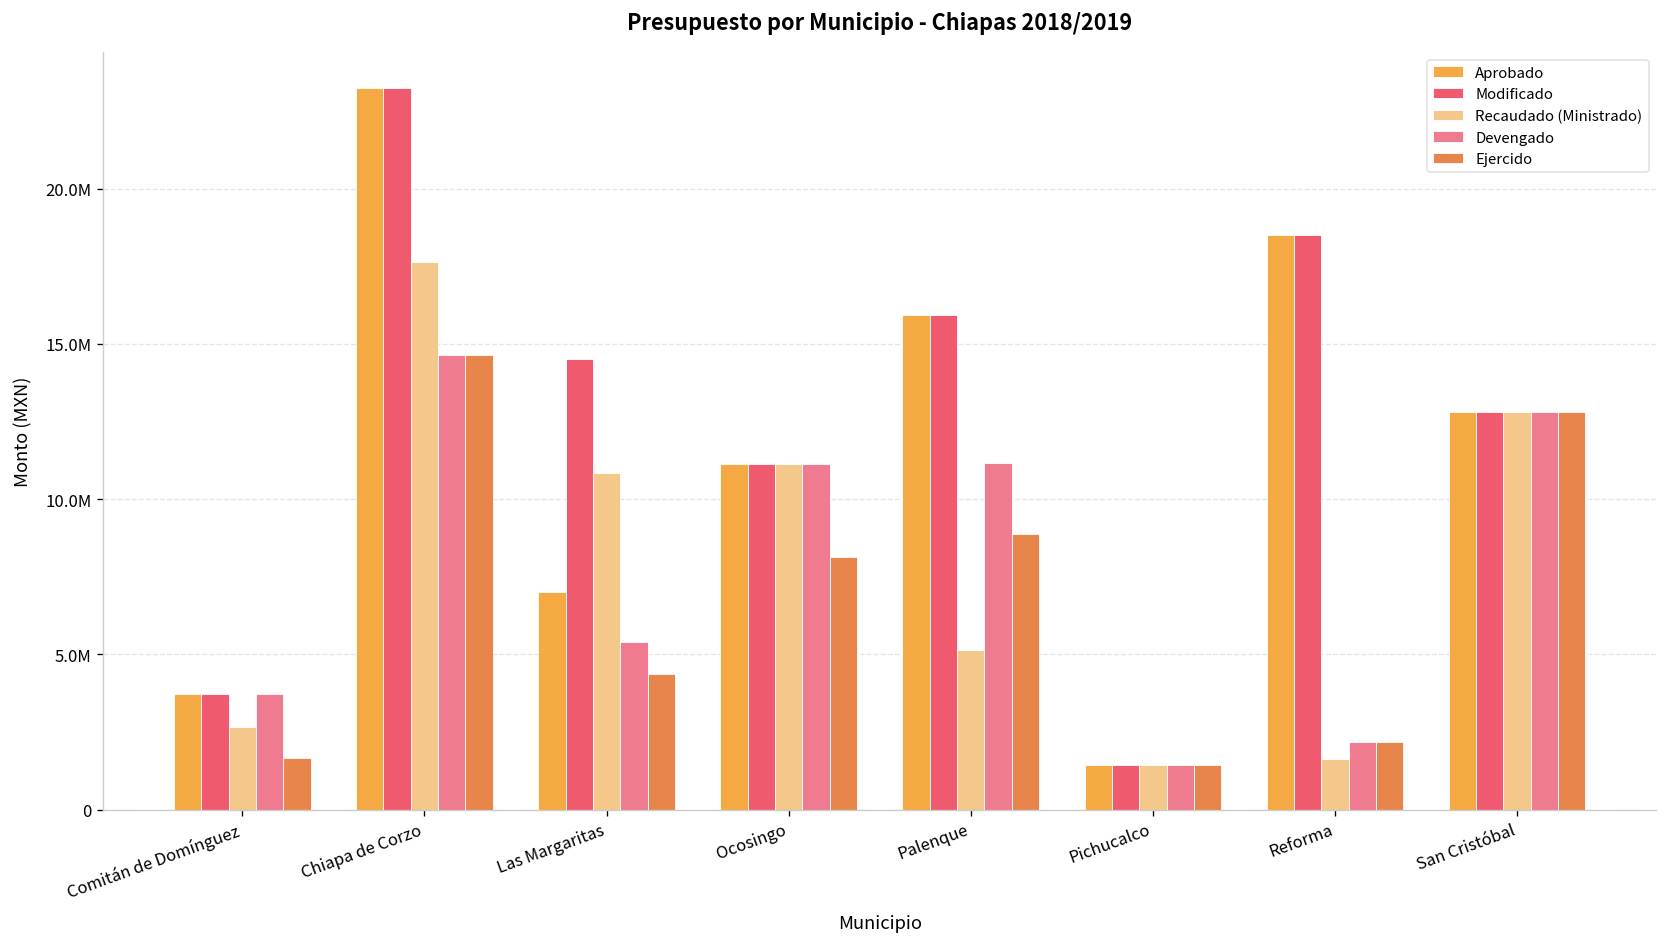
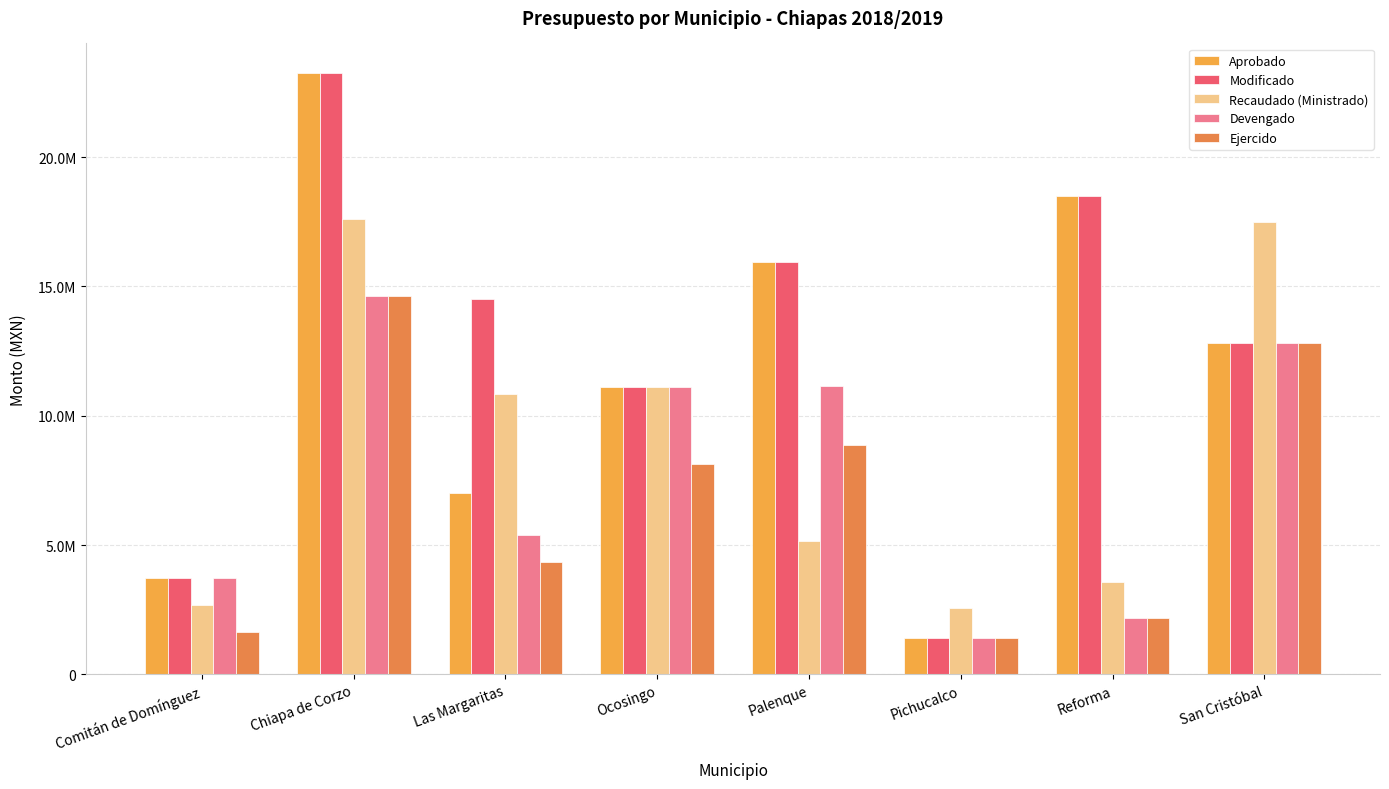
  {
    "Recaudado (Ministrado)": {
      "Comitán de Domínguez": 2700000,
      "Chiapa de Corzo": 17600000,
      "Las Margaritas": 10800000,
      "Ocosingo": 11100000,
      "Palenque": 5100000,
-     "Pichucalco": 1400000,
-     "Reforma": 1600000,
-     "San Cristóbal": 12800000
+     "Pichucalco": 2600000,
+     "Reforma": 3600000,
+     "San Cristóbal": 17500000
    }
  }
